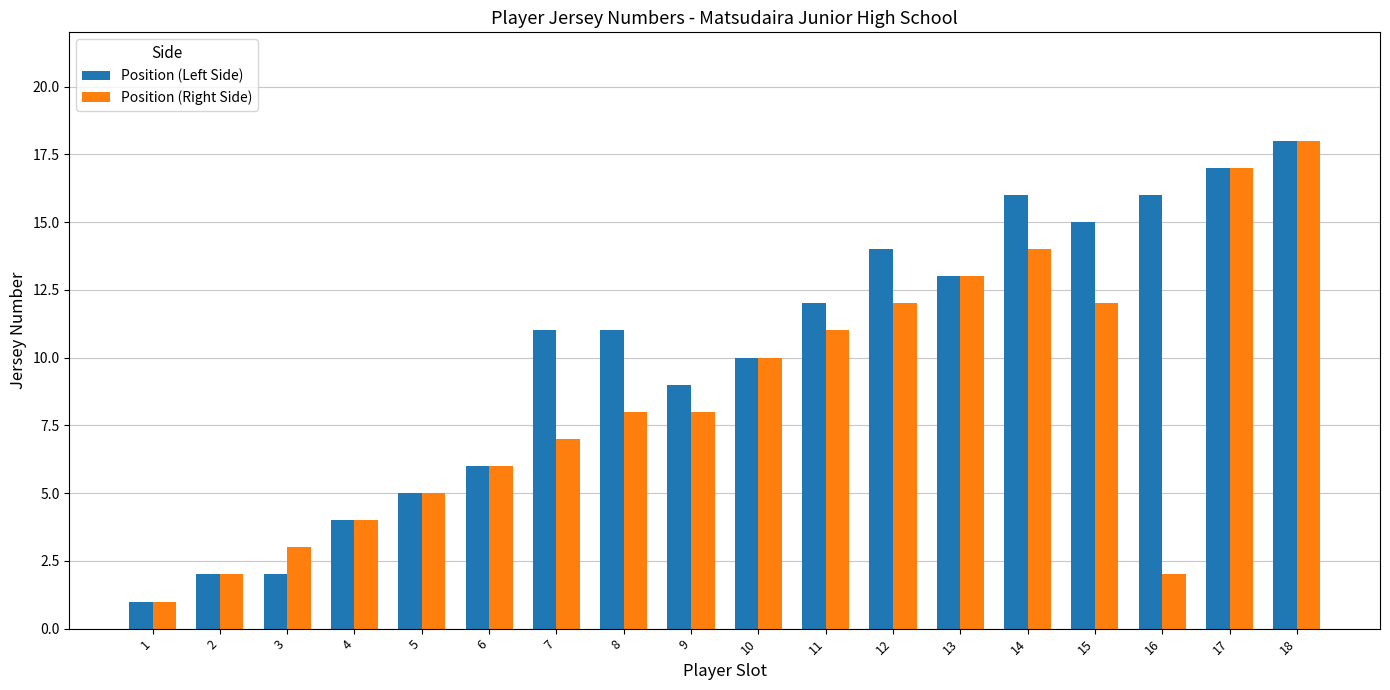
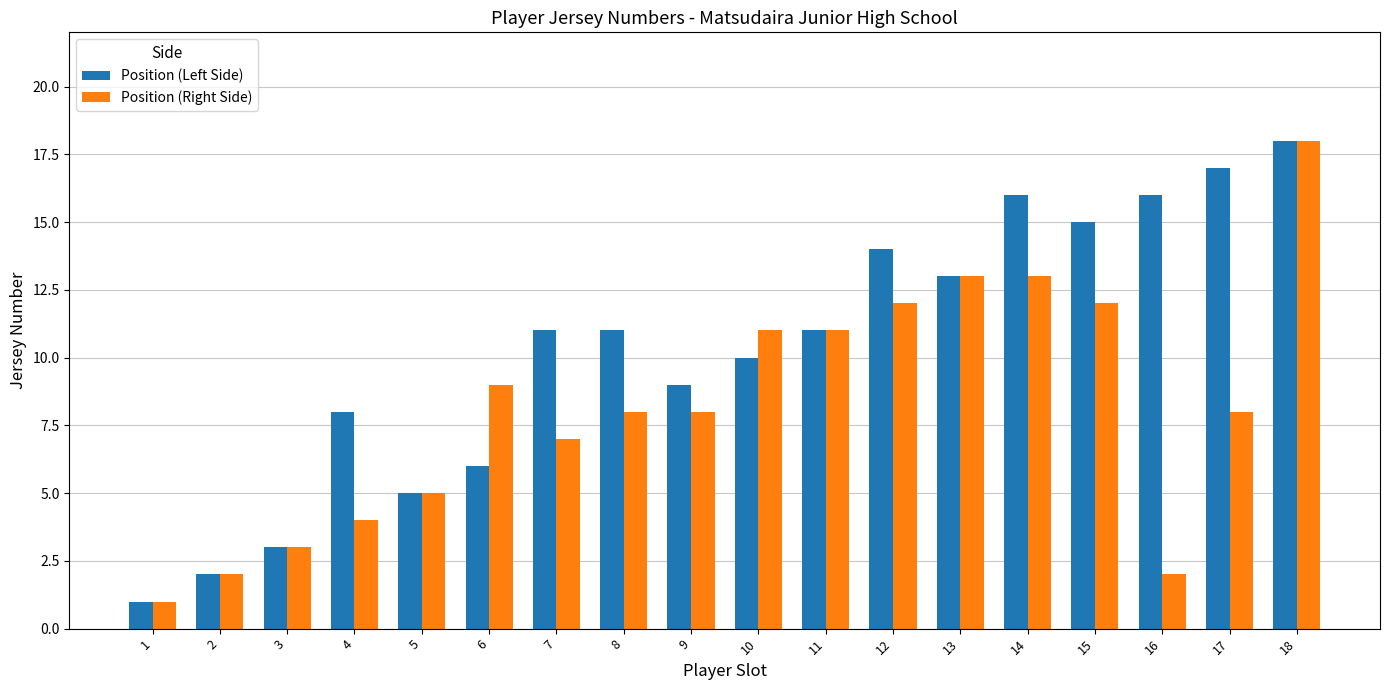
  {
    "Position (Left Side)": {
      "1": 1,
      "2": 2,
-     "3": 2,
-     "4": 4,
+     "3": 3,
+     "4": 8,
      "5": 5,
      "6": 6,
      "7": 11,
      "8": 11,
      "9": 9,
      "10": 10,
-     "11": 12,
+     "11": 11,
      "12": 14,
      "13": 13,
      "14": 16,
      "15": 15,
      "16": 16,
      "17": 17,
      "18": 18
    },
    "Position (Right Side)": {
      "1": 1,
      "2": 2,
      "3": 3,
      "4": 4,
      "5": 5,
-     "6": 6,
+     "6": 9,
      "7": 7,
      "8": 8,
      "9": 8,
-     "10": 10,
+     "10": 11,
      "11": 11,
      "12": 12,
      "13": 13,
-     "14": 14,
+     "14": 13,
      "15": 12,
      "16": 2,
-     "17": 17,
+     "17": 8,
      "18": 18
    }
  }
